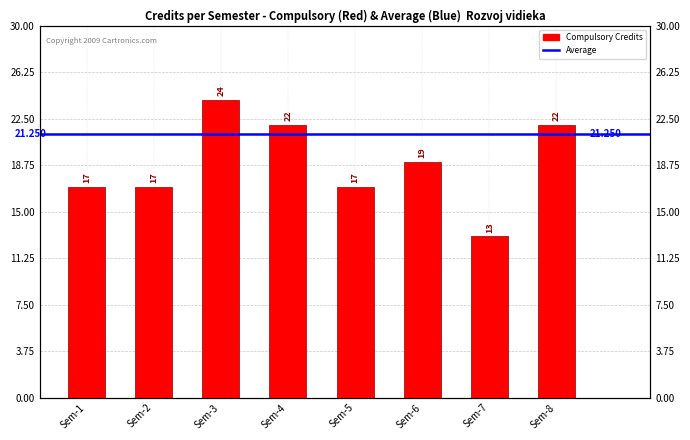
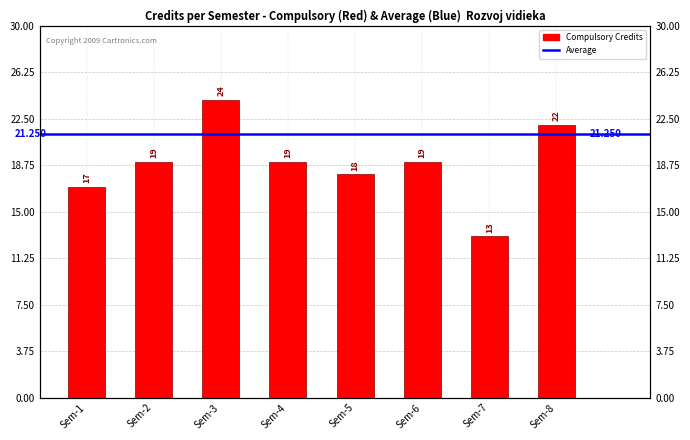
  {
    "Sem-1": 17,
-   "Sem-2": 17,
+   "Sem-2": 19,
    "Sem-3": 24,
-   "Sem-4": 22,
-   "Sem-5": 17,
+   "Sem-4": 19,
+   "Sem-5": 18,
    "Sem-6": 19,
    "Sem-7": 13,
    "Sem-8": 22
  }
